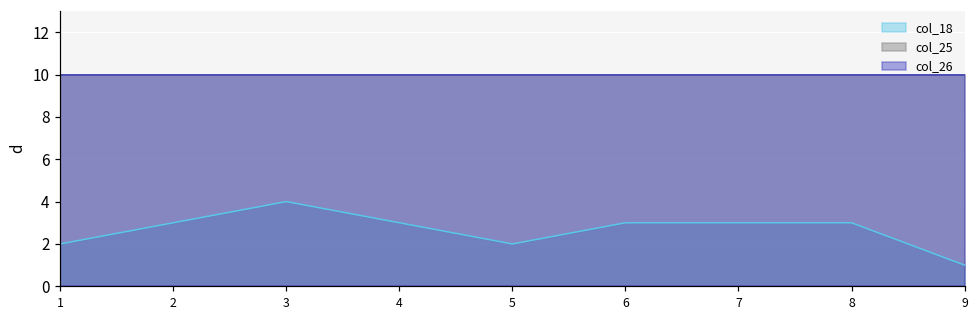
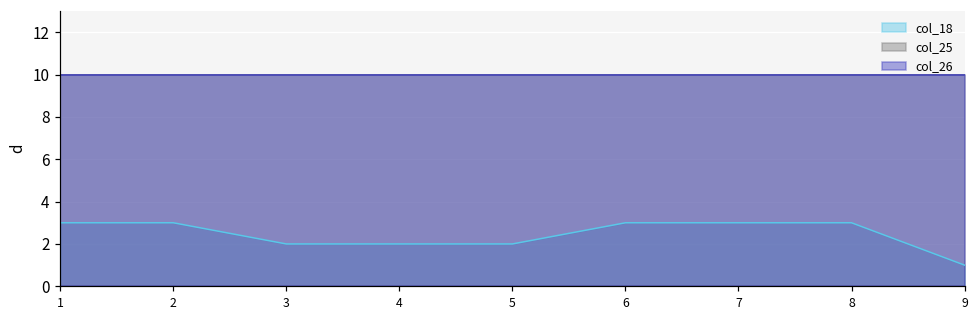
  {
    "col_18": {
-     "1": 2,
+     "1": 3,
      "2": 3,
-     "3": 4,
-     "4": 3,
+     "3": 2,
+     "4": 2,
      "5": 2,
      "6": 3,
      "7": 3,
      "8": 3,
      "9": 1
    },
    "col_26": {
      "1": 10,
      "2": 10,
      "3": 10,
      "4": 10,
      "5": 10,
      "6": 10,
      "7": 10,
      "8": 10,
      "9": 10
    }
  }
